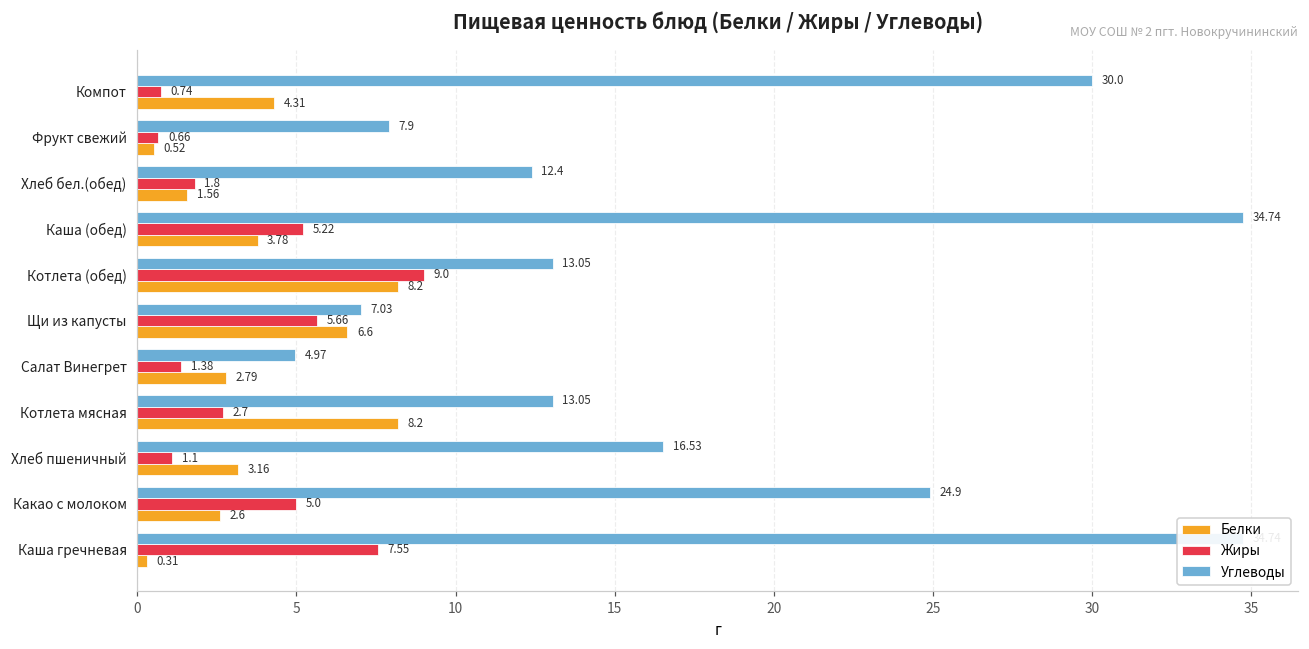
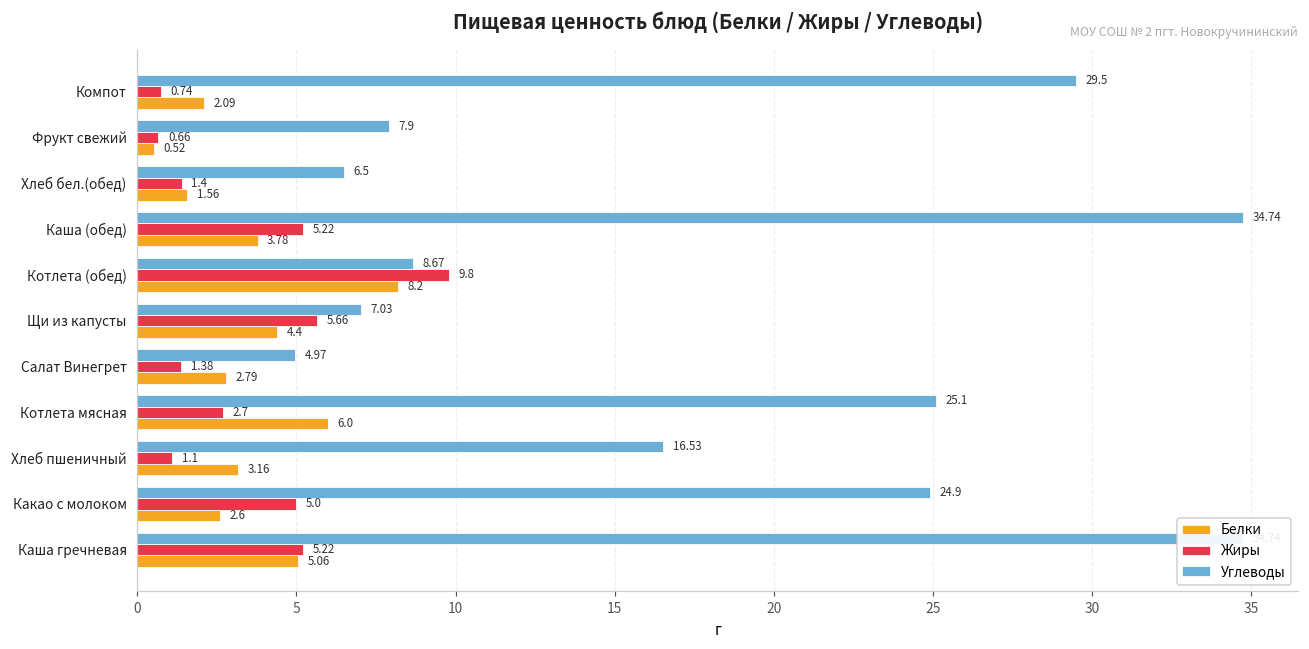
  {
    "Белки": {
-     "Компот": 4.31,
+     "Компот": 2.09,
      "Фрукт свежий": 0.52,
      "Хлеб бел.(обед)": 1.56,
      "Каша (обед)": 3.78,
      "Котлета (обед)": 8.2,
-     "Щи из капусты": 6.6,
+     "Щи из капусты": 4.4,
      "Салат Винегрет": 2.79,
-     "Котлета мясная": 8.2,
+     "Котлета мясная": 6.0,
      "Хлеб пшеничный": 3.16,
      "Какао с молоком": 2.6,
-     "Каша гречневая": 0.31
+     "Каша гречневая": 5.06
    },
    "Жиры": {
      "Компот": 0.74,
      "Фрукт свежий": 0.66,
-     "Хлеб бел.(обед)": 1.8,
+     "Хлеб бел.(обед)": 1.4,
      "Каша (обед)": 5.22,
-     "Котлета (обед)": 9.0,
+     "Котлета (обед)": 9.8,
      "Щи из капусты": 5.66,
      "Салат Винегрет": 1.38,
      "Котлета мясная": 2.7,
      "Хлеб пшеничный": 1.1,
      "Какао с молоком": 5.0,
-     "Каша гречневая": 7.55
+     "Каша гречневая": 5.22
    },
    "Углеводы": {
-     "Компот": 30.0,
+     "Компот": 29.5,
      "Фрукт свежий": 7.9,
-     "Хлеб бел.(обед)": 12.4,
+     "Хлеб бел.(обед)": 6.5,
      "Каша (обед)": 34.74,
-     "Котлета (обед)": 13.05,
+     "Котлета (обед)": 8.67,
      "Щи из капусты": 7.03,
      "Салат Винегрет": 4.97,
-     "Котлета мясная": 13.05,
+     "Котлета мясная": 25.1,
      "Хлеб пшеничный": 16.53,
      "Какао с молоком": 24.9
    }
  }
